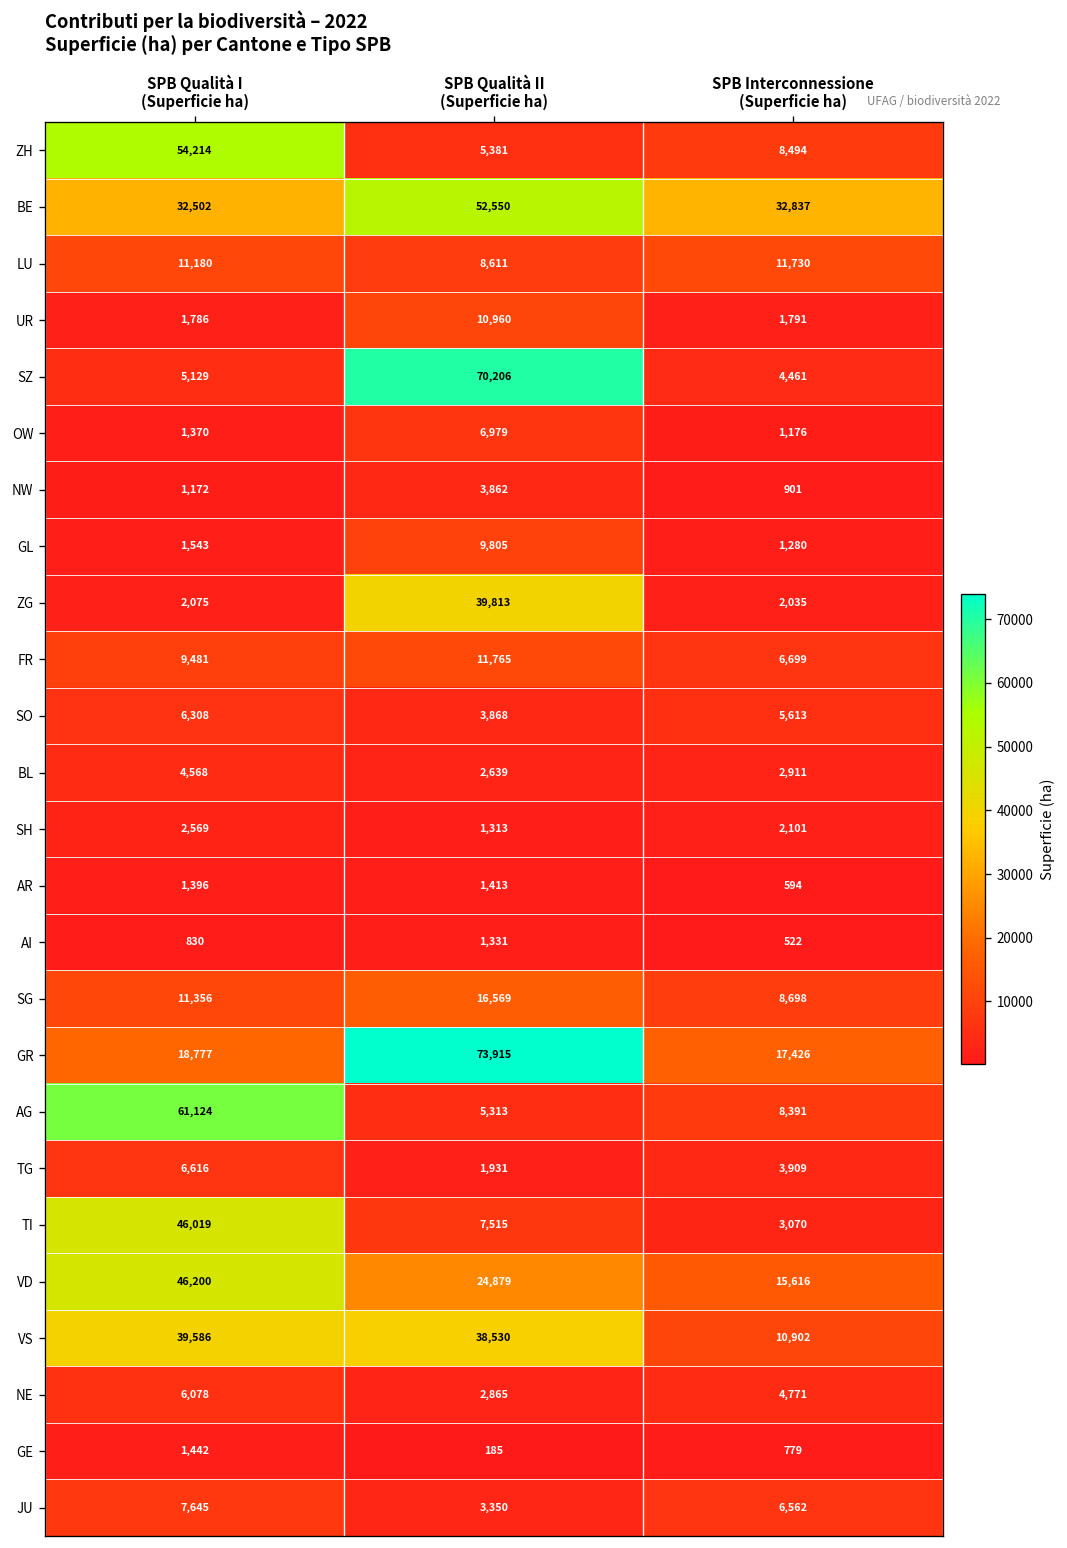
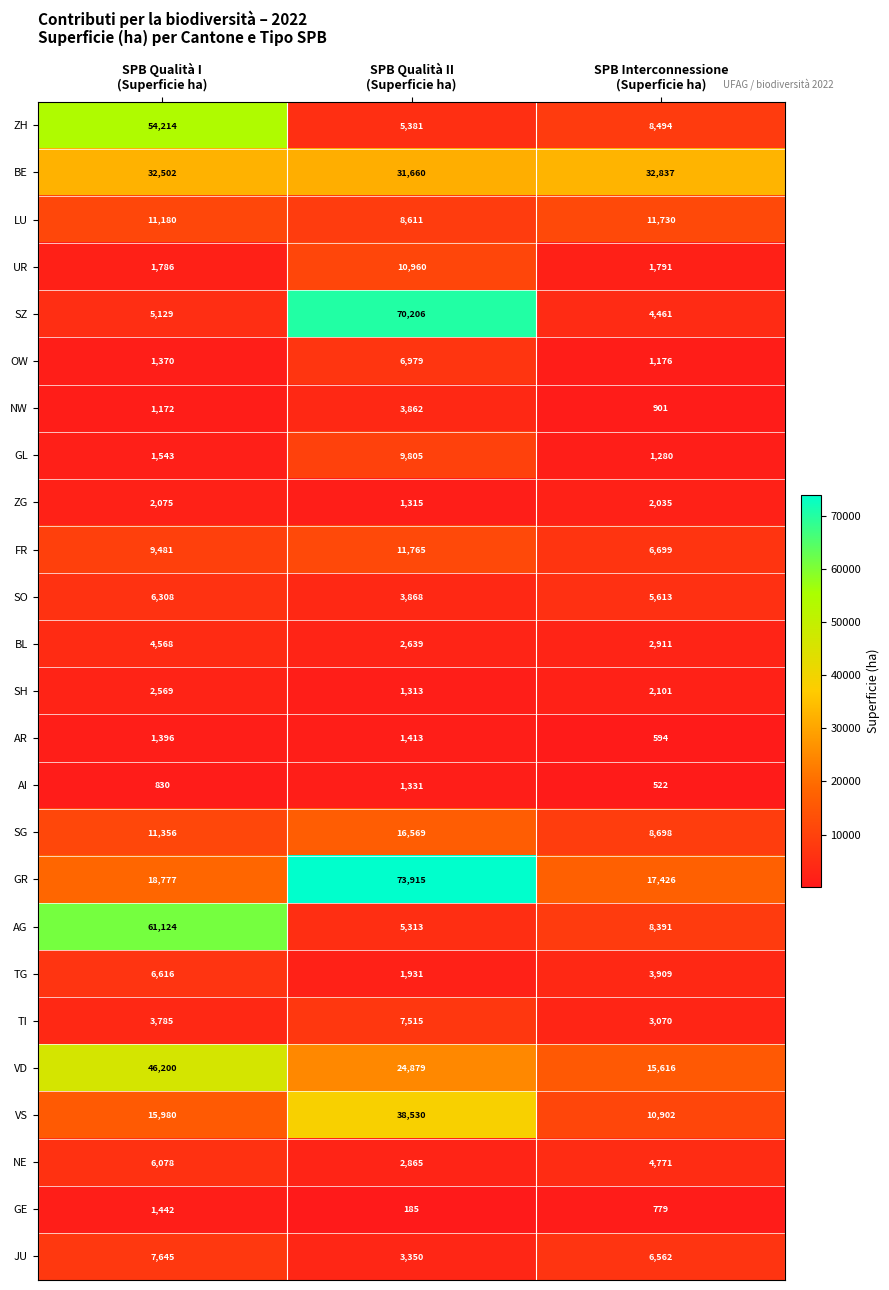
  {
    "ZH": {
      "SPB Qualità I (Superficie ha)": "54,214",
      "SPB Qualità II (Superficie ha)": "5,381",
      "SPB Interconnessione (Superficie ha)": "8,494"
    },
    "BE": {
      "SPB Qualità I (Superficie ha)": "32,502",
-     "SPB Qualità II (Superficie ha)": "52,550",
+     "SPB Qualità II (Superficie ha)": "31,660",
      "SPB Interconnessione (Superficie ha)": "32,837"
    },
    "LU": {
      "SPB Qualità I (Superficie ha)": "11,180",
      "SPB Qualità II (Superficie ha)": "8,611",
      "SPB Interconnessione (Superficie ha)": "11,730"
    },
    "UR": {
      "SPB Qualità I (Superficie ha)": "1,786",
      "SPB Qualità II (Superficie ha)": "10,960",
      "SPB Interconnessione (Superficie ha)": "1,791"
    },
    "SZ": {
      "SPB Qualità I (Superficie ha)": "5,129",
      "SPB Qualità II (Superficie ha)": "70,206",
      "SPB Interconnessione (Superficie ha)": "4,461"
    },
    "OW": {
      "SPB Qualità I (Superficie ha)": "1,370",
      "SPB Qualità II (Superficie ha)": "6,979",
      "SPB Interconnessione (Superficie ha)": "1,176"
    },
    "NW": {
      "SPB Qualità I (Superficie ha)": "1,172",
      "SPB Qualità II (Superficie ha)": "3,862",
      "SPB Interconnessione (Superficie ha)": "901"
    },
    "GL": {
      "SPB Qualità I (Superficie ha)": "1,543",
      "SPB Qualità II (Superficie ha)": "9,805",
      "SPB Interconnessione (Superficie ha)": "1,280"
    },
    "ZG": {
      "SPB Qualità I (Superficie ha)": "2,075",
-     "SPB Qualità II (Superficie ha)": "39,813",
+     "SPB Qualità II (Superficie ha)": "1,315",
      "SPB Interconnessione (Superficie ha)": "2,035"
    },
    "FR": {
      "SPB Qualità I (Superficie ha)": "9,481",
      "SPB Qualità II (Superficie ha)": "11,765",
      "SPB Interconnessione (Superficie ha)": "6,699"
    },
    "SO": {
      "SPB Qualità I (Superficie ha)": "6,308",
      "SPB Qualità II (Superficie ha)": "3,868",
      "SPB Interconnessione (Superficie ha)": "5,613"
    },
    "BL": {
      "SPB Qualità I (Superficie ha)": "4,568",
      "SPB Qualità II (Superficie ha)": "2,639",
      "SPB Interconnessione (Superficie ha)": "2,911"
    },
    "SH": {
      "SPB Qualità I (Superficie ha)": "2,569",
      "SPB Qualità II (Superficie ha)": "1,313",
      "SPB Interconnessione (Superficie ha)": "2,101"
    },
    "AR": {
      "SPB Qualità I (Superficie ha)": "1,396",
      "SPB Qualità II (Superficie ha)": "1,413",
      "SPB Interconnessione (Superficie ha)": "594"
    },
    "AI": {
      "SPB Qualità I (Superficie ha)": "830",
      "SPB Qualità II (Superficie ha)": "1,331",
      "SPB Interconnessione (Superficie ha)": "522"
    },
    "SG": {
      "SPB Qualità I (Superficie ha)": "11,356",
      "SPB Qualità II (Superficie ha)": "16,569",
      "SPB Interconnessione (Superficie ha)": "8,698"
    },
    "GR": {
      "SPB Qualità I (Superficie ha)": "18,777",
      "SPB Qualità II (Superficie ha)": "73,915",
      "SPB Interconnessione (Superficie ha)": "17,426"
    },
    "AG": {
      "SPB Qualità I (Superficie ha)": "61,124",
      "SPB Qualità II (Superficie ha)": "5,313",
      "SPB Interconnessione (Superficie ha)": "8,391"
    },
    "TG": {
      "SPB Qualità I (Superficie ha)": "6,616",
      "SPB Qualità II (Superficie ha)": "1,931",
      "SPB Interconnessione (Superficie ha)": "3,909"
    },
    "TI": {
-     "SPB Qualità I (Superficie ha)": "46,019",
+     "SPB Qualità I (Superficie ha)": "3,785",
      "SPB Qualità II (Superficie ha)": "7,515",
      "SPB Interconnessione (Superficie ha)": "3,070"
    },
    "VD": {
      "SPB Qualità I (Superficie ha)": "46,200",
      "SPB Qualità II (Superficie ha)": "24,879",
      "SPB Interconnessione (Superficie ha)": "15,616"
    },
    "VS": {
-     "SPB Qualità I (Superficie ha)": "39,586",
+     "SPB Qualità I (Superficie ha)": "15,980",
      "SPB Qualità II (Superficie ha)": "38,530",
      "SPB Interconnessione (Superficie ha)": "10,902"
    },
    "NE": {
      "SPB Qualità I (Superficie ha)": "6,078",
      "SPB Qualità II (Superficie ha)": "2,865",
      "SPB Interconnessione (Superficie ha)": "4,771"
    },
    "GE": {
      "SPB Qualità I (Superficie ha)": "1,442",
      "SPB Qualità II (Superficie ha)": "185",
      "SPB Interconnessione (Superficie ha)": "779"
    },
    "JU": {
      "SPB Qualità I (Superficie ha)": "7,645",
      "SPB Qualità II (Superficie ha)": "3,350",
      "SPB Interconnessione (Superficie ha)": "6,562"
    }
  }
